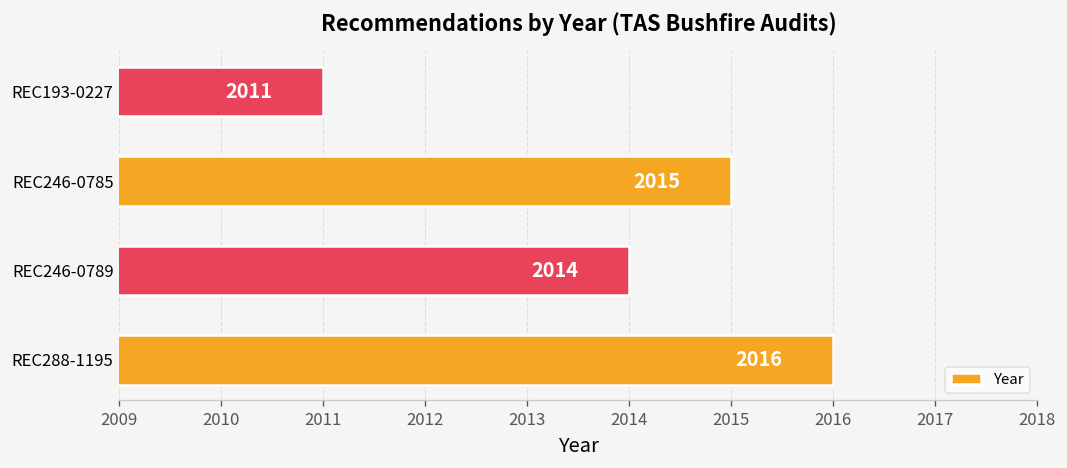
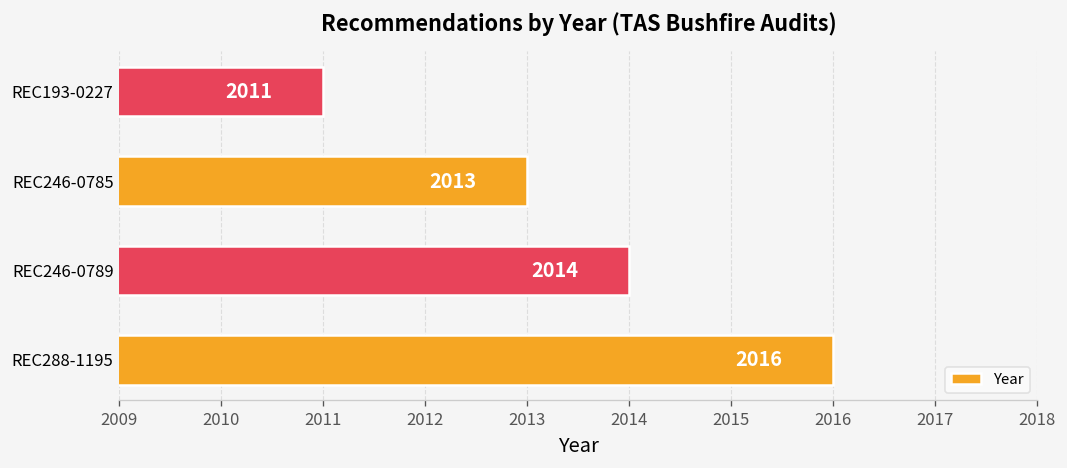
  {
    "REC193-0227": 2011,
-   "REC246-0785": 2015,
+   "REC246-0785": 2013,
    "REC246-0789": 2014,
    "REC288-1195": 2016
  }
